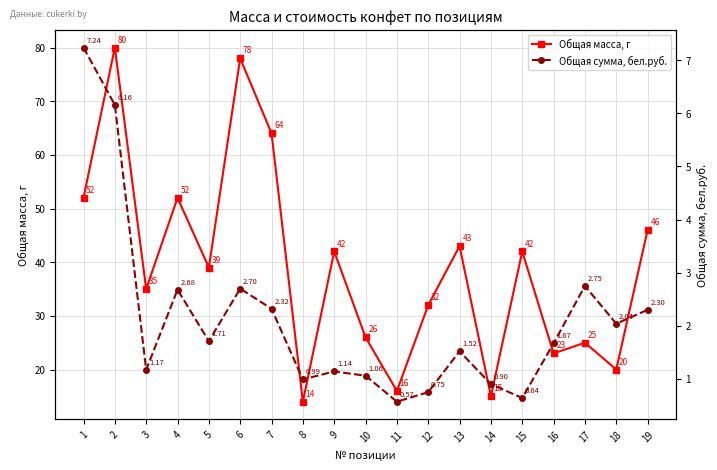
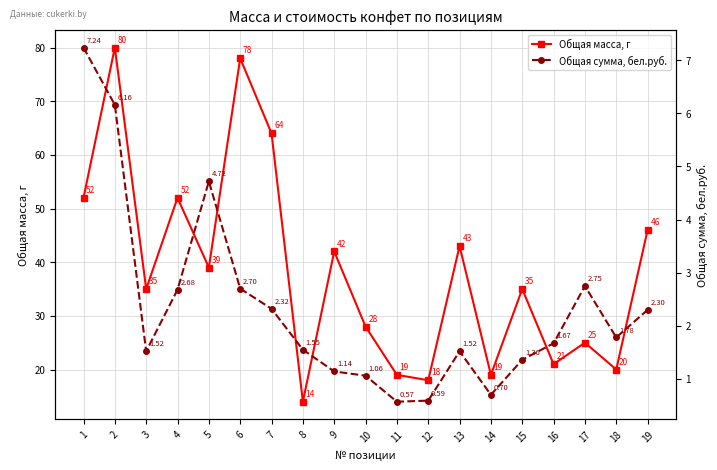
  {
    "Общая масса, г": {
      "1": 52,
      "2": 80,
      "3": 35,
      "4": 52,
      "5": 39,
      "6": 78,
      "7": 64,
      "8": 14,
      "9": 42,
-     "10": 26,
-     "11": 16,
-     "12": 32,
+     "10": 28,
+     "11": 19,
+     "12": 18,
      "13": 43,
-     "14": 15,
-     "15": 42,
-     "16": 23,
+     "14": 19,
+     "15": 35,
+     "16": 21,
      "17": 25,
      "18": 20,
      "19": 46
    },
    "Общая сумма, бел.руб.": {
      "1": 7.24,
      "2": 6.16,
-     "3": 1.17,
+     "3": 1.52,
      "4": 2.68,
-     "5": 1.71,
+     "5": 4.72,
      "6": 2.70,
      "7": 2.32,
-     "8": 0.99,
+     "8": 1.55,
      "9": 1.14,
      "10": 1.06,
      "11": 0.57,
-     "12": 0.75,
+     "12": 0.59,
      "13": 1.52,
-     "14": 0.90,
-     "15": 0.64,
+     "14": 0.70,
+     "15": 1.36,
      "16": 1.67,
      "17": 2.75,
-     "18": 2.04,
+     "18": 1.78,
      "19": 2.30
    }
  }
